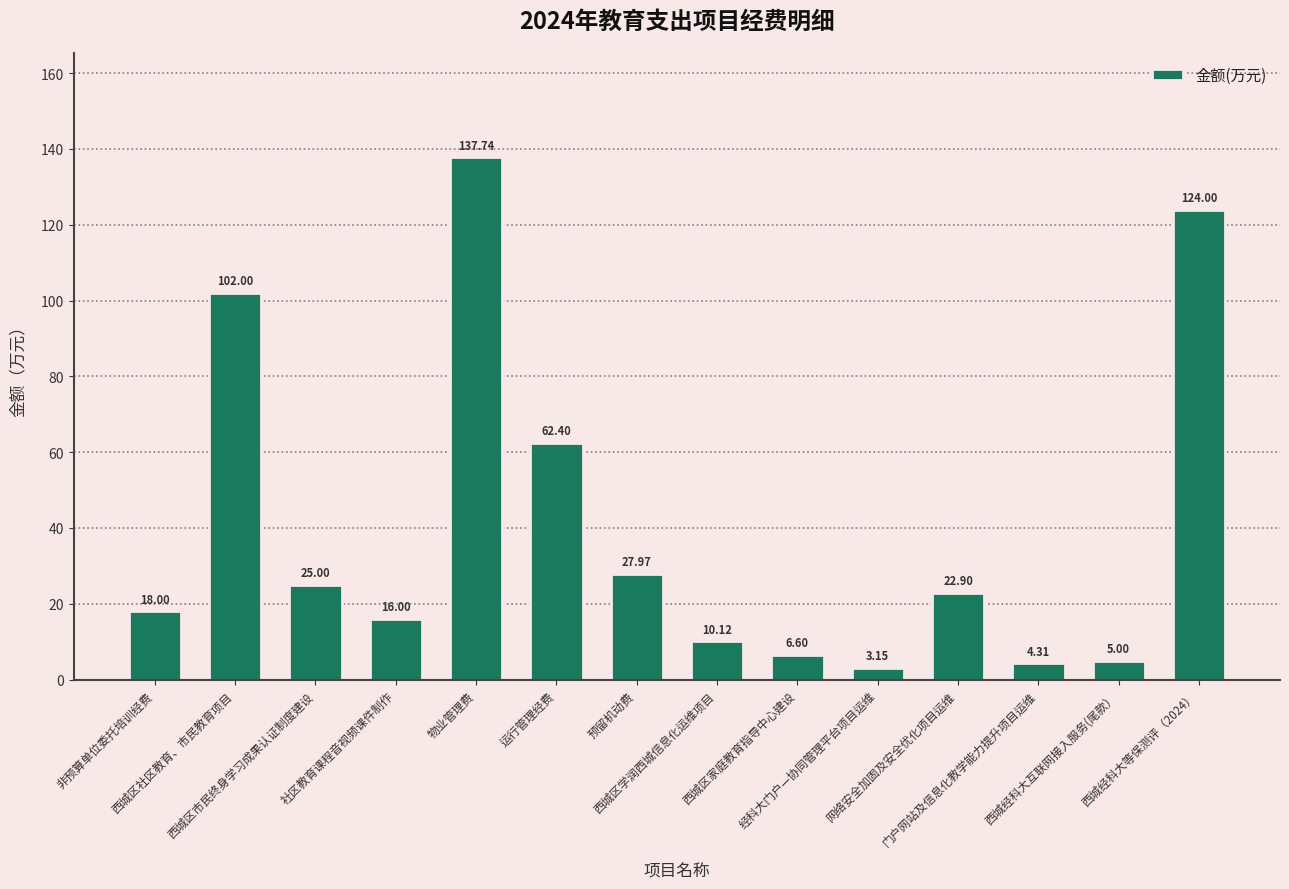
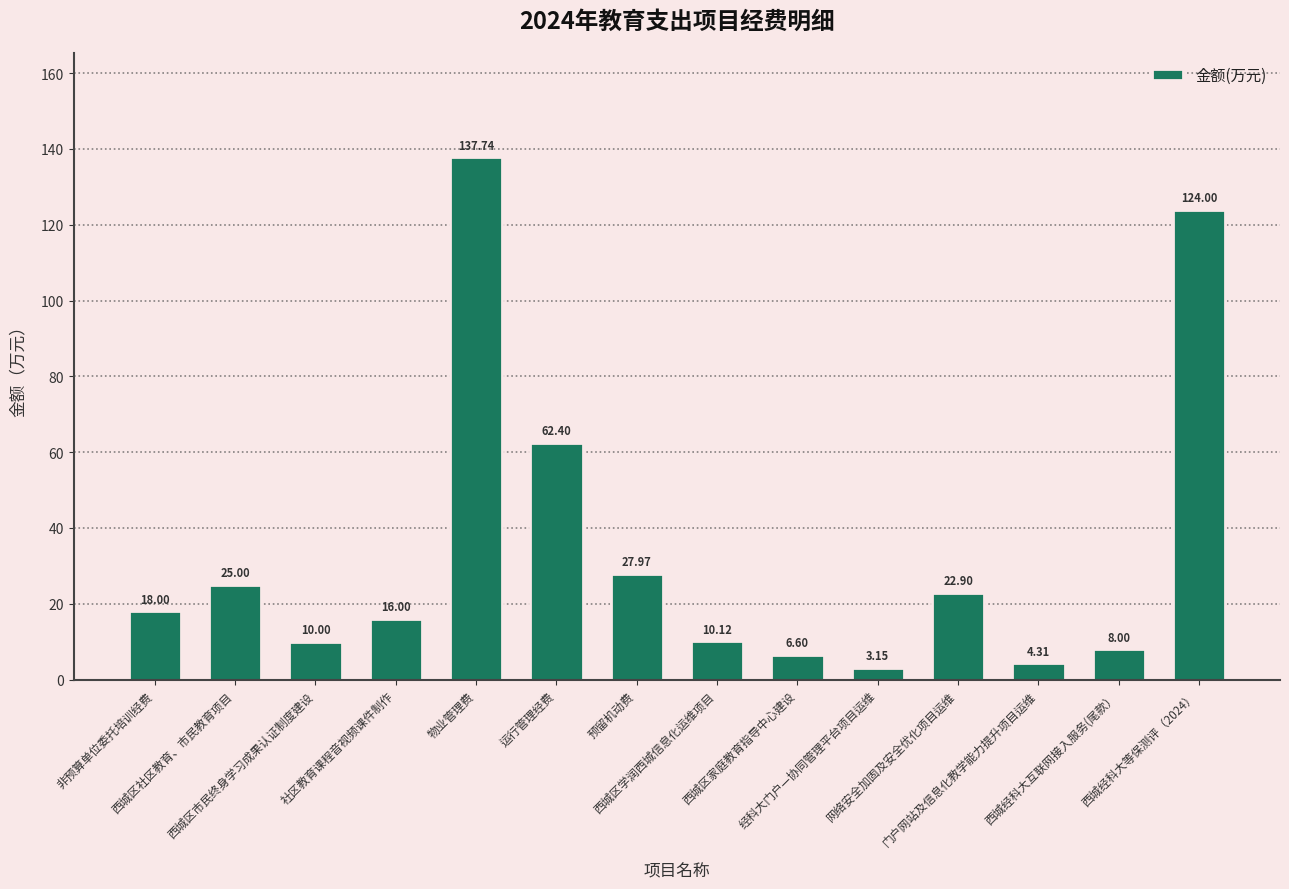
  {
    "非预算单位委托培训经费": 18.00,
-   "西城区社区教育、市民教育项目": 102.00,
-   "西城区市民终身学习成果认证制度建设": 25.00,
+   "西城区社区教育、市民教育项目": 25.00,
+   "西城区市民终身学习成果认证制度建设": 10.00,
    "社区教育课程音视频课件制作": 16.00,
    "物业管理费": 137.74,
    "运行管理经费": 62.40,
    "预留机动费": 27.97,
    "西城区学润西城信息化运维项目": 10.12,
    "西城区家庭教育指导中心建设": 6.60,
    "经科大门户—协同管理平台项目运维": 3.15,
    "网络安全加固及安全优化项目运维": 22.90,
    "门户网站及信息化教学能力提升项目运维": 4.31,
-   "西城经科大互联网接入服务(尾款）": 5.00,
+   "西城经科大互联网接入服务(尾款）": 8.00,
    "西城经科大等保测评（2024）": 124.00
  }
